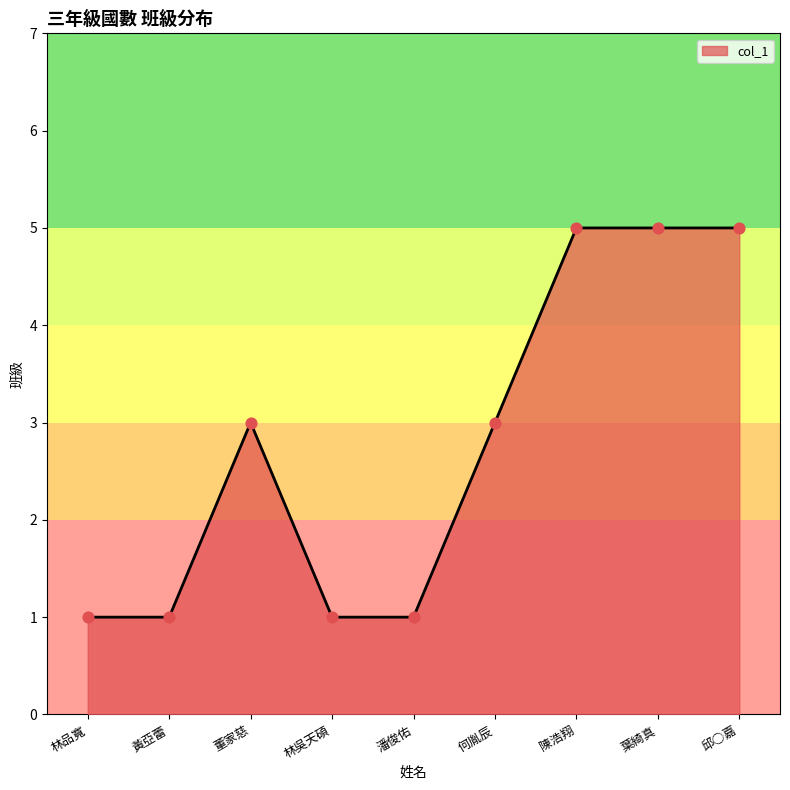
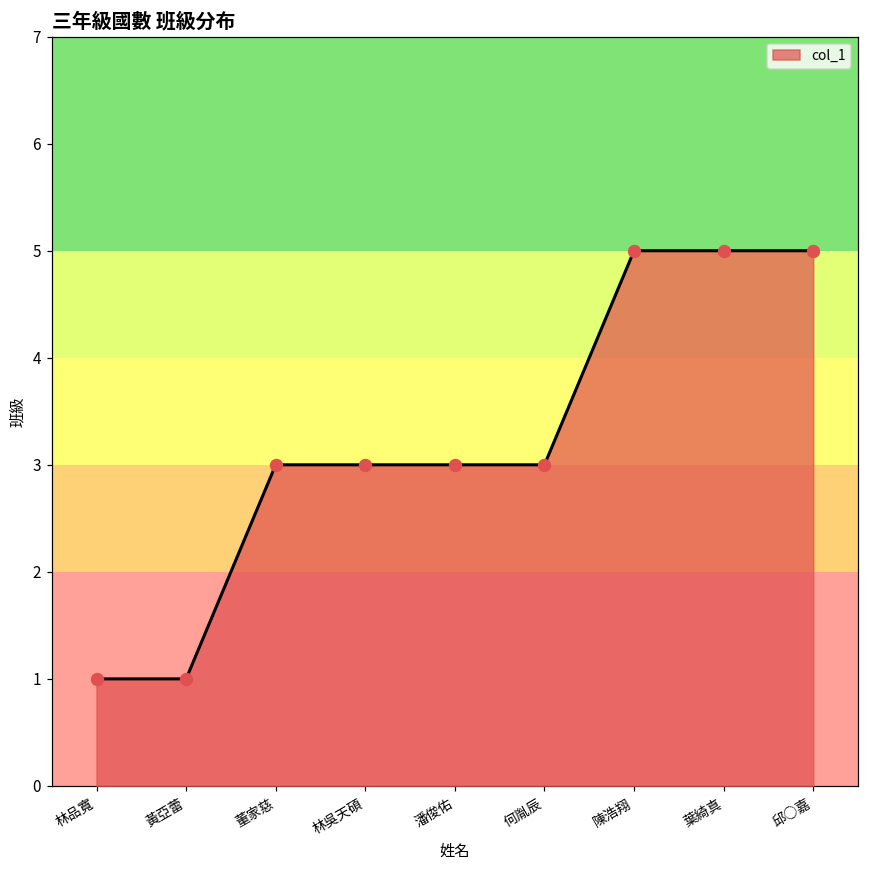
  {
    "林品寬": 1,
    "黃亞蕾": 1,
    "董家慈": 3,
-   "林吳天碩": 1,
-   "潘俊佑": 1,
+   "林吳天碩": 3,
+   "潘俊佑": 3,
    "何胤辰": 3,
    "陳浩翔": 5,
    "葉綺真": 5,
    "邱○嘉": 5
  }
